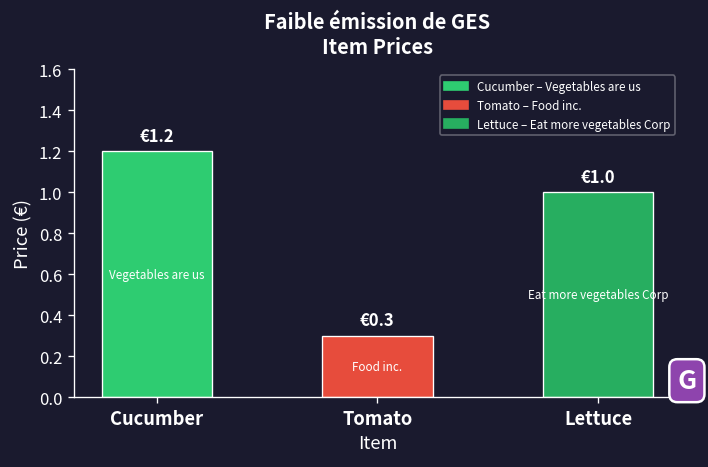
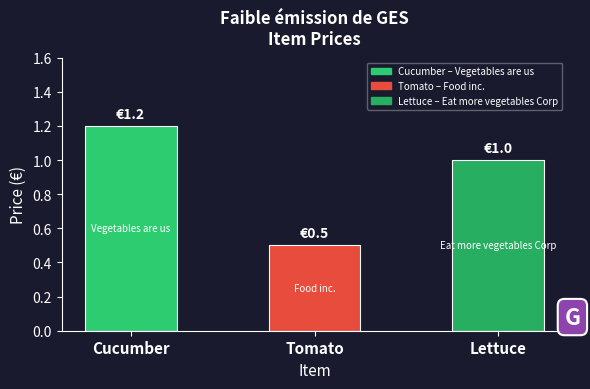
  {
    "Cucumber": "€1.2",
-   "Tomato": "€0.3",
+   "Tomato": "€0.5",
    "Lettuce": "€1.0"
  }
